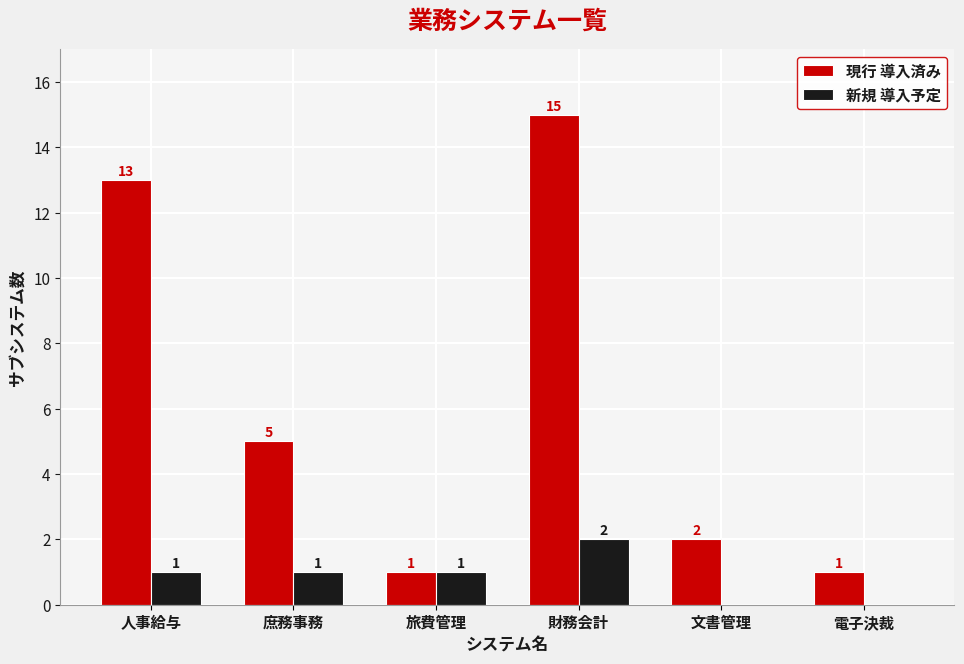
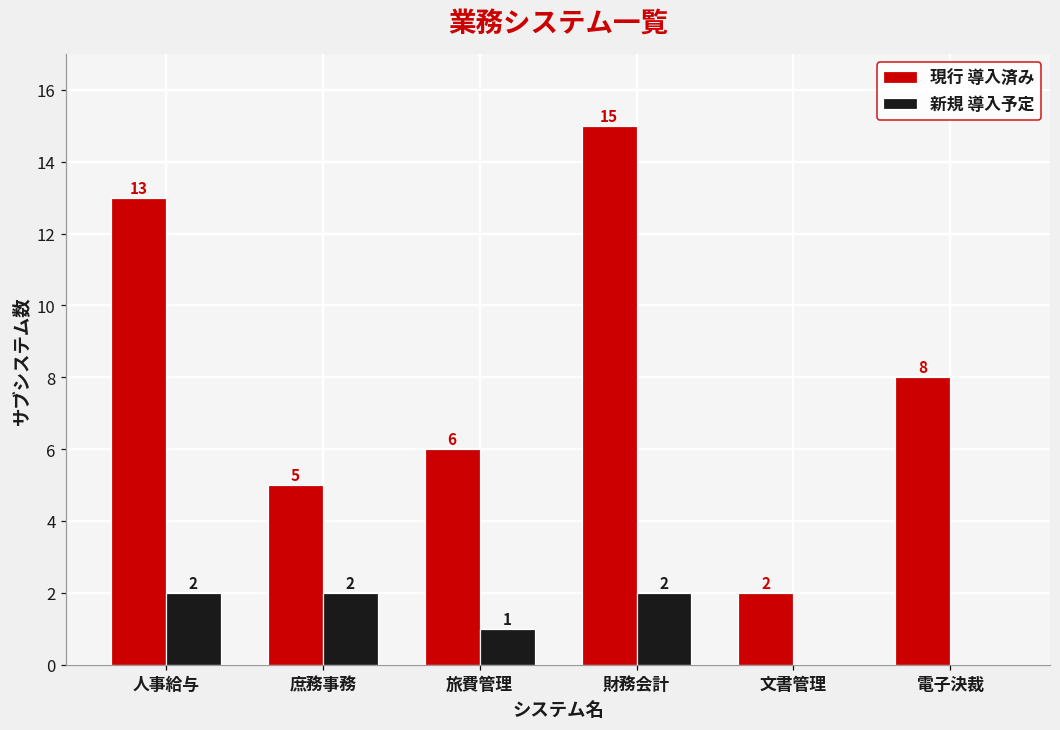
  {
    "現行 導入済み": {
      "人事給与": 13,
      "庶務事務": 5,
-     "旅費管理": 1,
+     "旅費管理": 6,
      "財務会計": 15,
      "文書管理": 2,
-     "電子決裁": 1
+     "電子決裁": 8
    },
    "新規 導入予定": {
-     "人事給与": 1,
-     "庶務事務": 1,
+     "人事給与": 2,
+     "庶務事務": 2,
      "旅費管理": 1,
      "財務会計": 2
    }
  }
